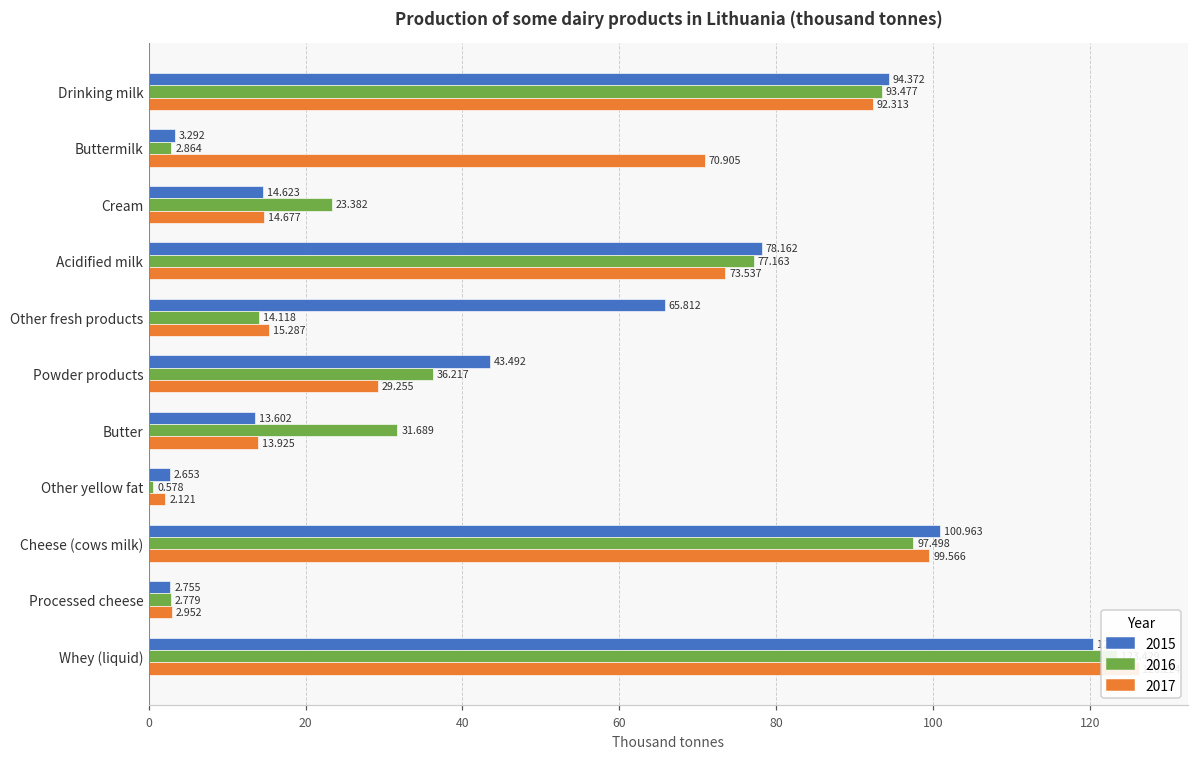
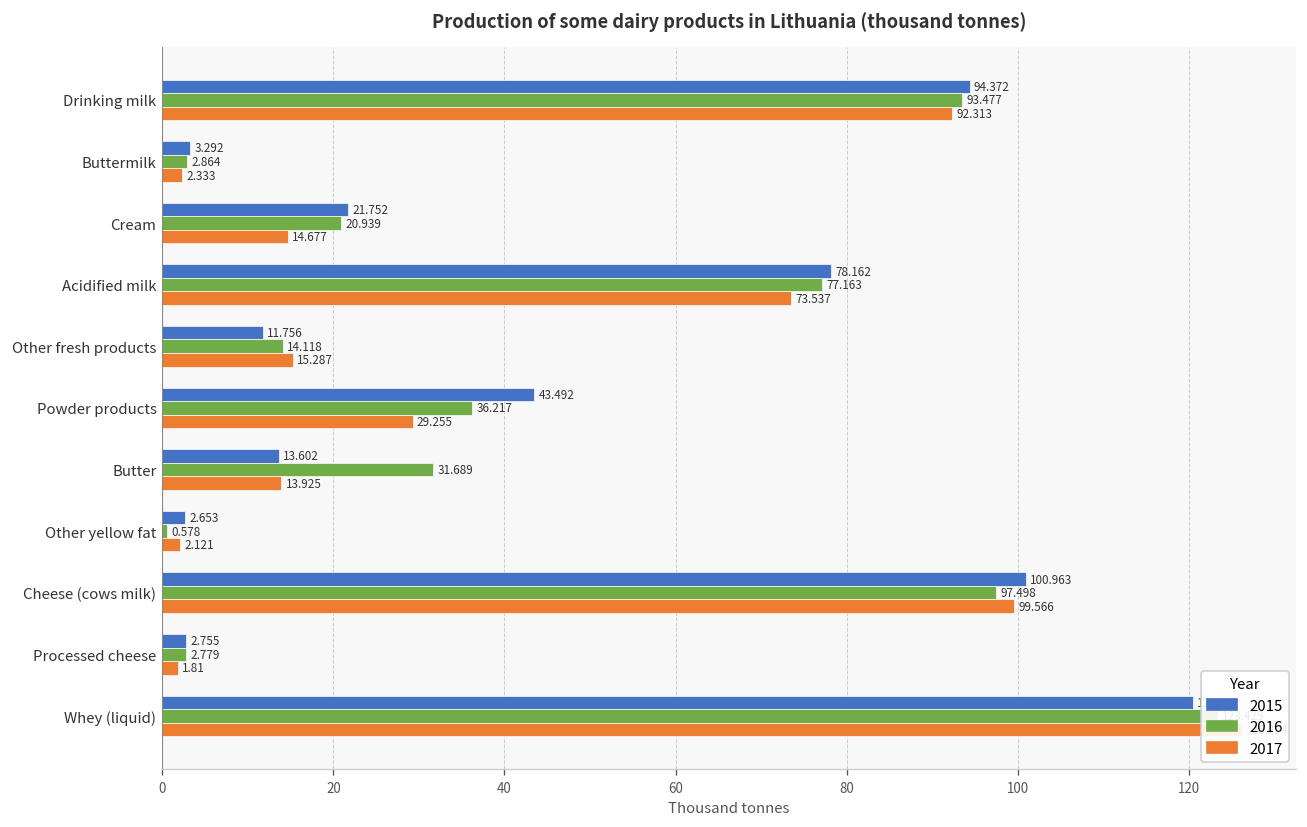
  {
    "2015": {
      "Drinking milk": 94.372,
      "Buttermilk": 3.292,
-     "Cream": 14.623,
+     "Cream": 21.752,
      "Acidified milk": 78.162,
-     "Other fresh products": 65.812,
+     "Other fresh products": 11.756,
      "Powder products": 43.492,
      "Butter": 13.602,
      "Other yellow fat": 2.653,
      "Cheese (cows milk)": 100.963,
      "Processed cheese": 2.755
    },
    "2016": {
      "Drinking milk": 93.477,
      "Buttermilk": 2.864,
-     "Cream": 23.382,
+     "Cream": 20.939,
      "Acidified milk": 77.163,
      "Other fresh products": 14.118,
      "Powder products": 36.217,
      "Butter": 31.689,
      "Other yellow fat": 0.578,
      "Cheese (cows milk)": 97.498,
      "Processed cheese": 2.779
    },
    "2017": {
      "Drinking milk": 92.313,
-     "Buttermilk": 70.905,
+     "Buttermilk": 2.333,
      "Cream": 14.677,
      "Acidified milk": 73.537,
      "Other fresh products": 15.287,
      "Powder products": 29.255,
      "Butter": 13.925,
      "Other yellow fat": 2.121,
      "Cheese (cows milk)": 99.566,
-     "Processed cheese": 2.952
+     "Processed cheese": 1.81
    }
  }
